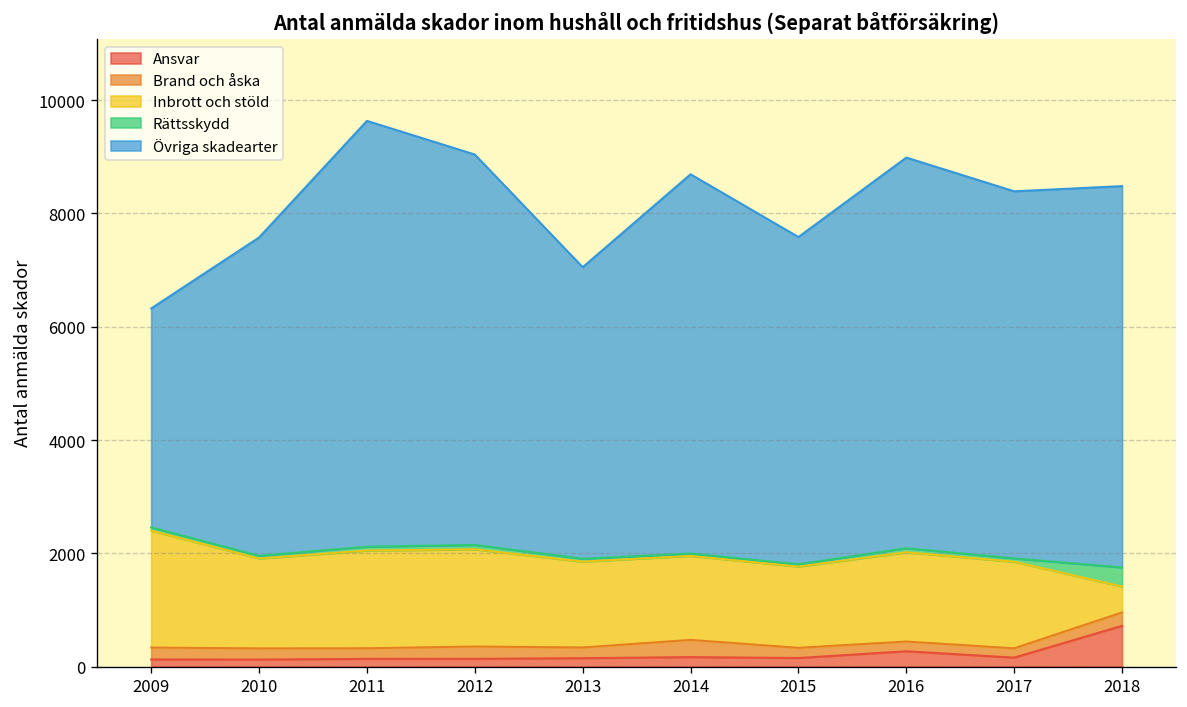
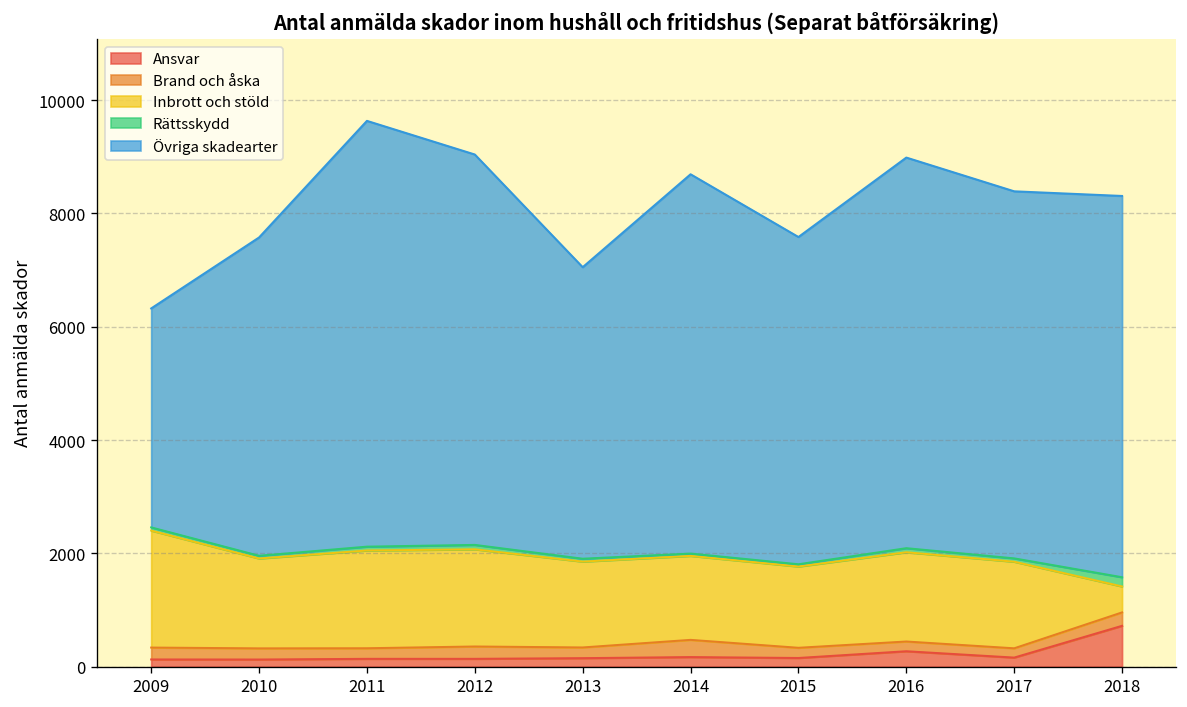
  {
    "Inbrott och stöld": {
      "2009": 2100,
      "2011": 1700,
      "2012": 1700,
      "2016": 1600,
      "2017": 1500,
      "2018": 500
    },
    "Rättsskydd": {
      "2009": 100,
      "2011": 100,
      "2012": 100,
      "2016": 100,
      "2017": 100,
-     "2018": 300
+     "2018": 200
    },
    "Övriga skadearter": {
      "2009": 3900,
      "2010": 5600,
      "2011": 7500,
      "2012": 6900,
      "2013": 5100,
      "2014": 6700,
      "2015": 5800,
      "2016": 6900,
      "2017": 6500,
      "2018": 6700
    }
  }
